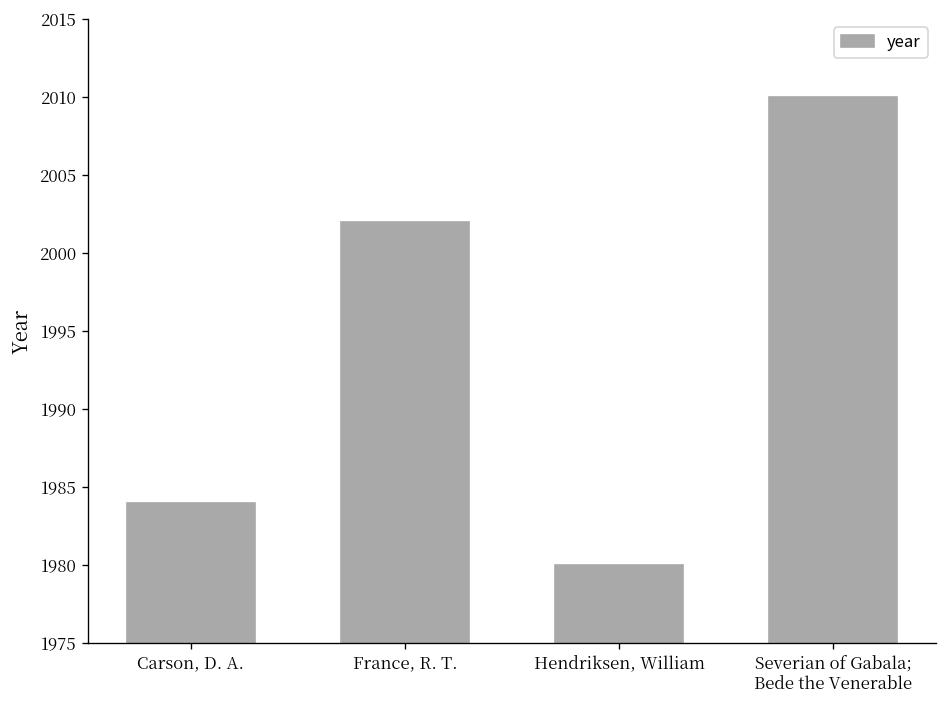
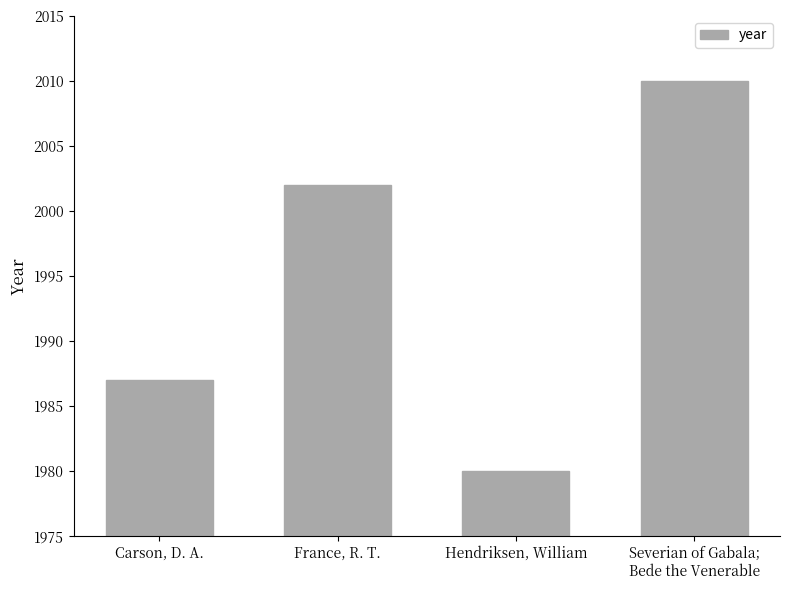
  {
-   "Carson, D. A.": 1984,
+   "Carson, D. A.": 1987,
    "France, R. T.": 2002,
    "Hendriksen, William": 1980,
    "Severian of Gabala; Bede the Venerable": 2010
  }
